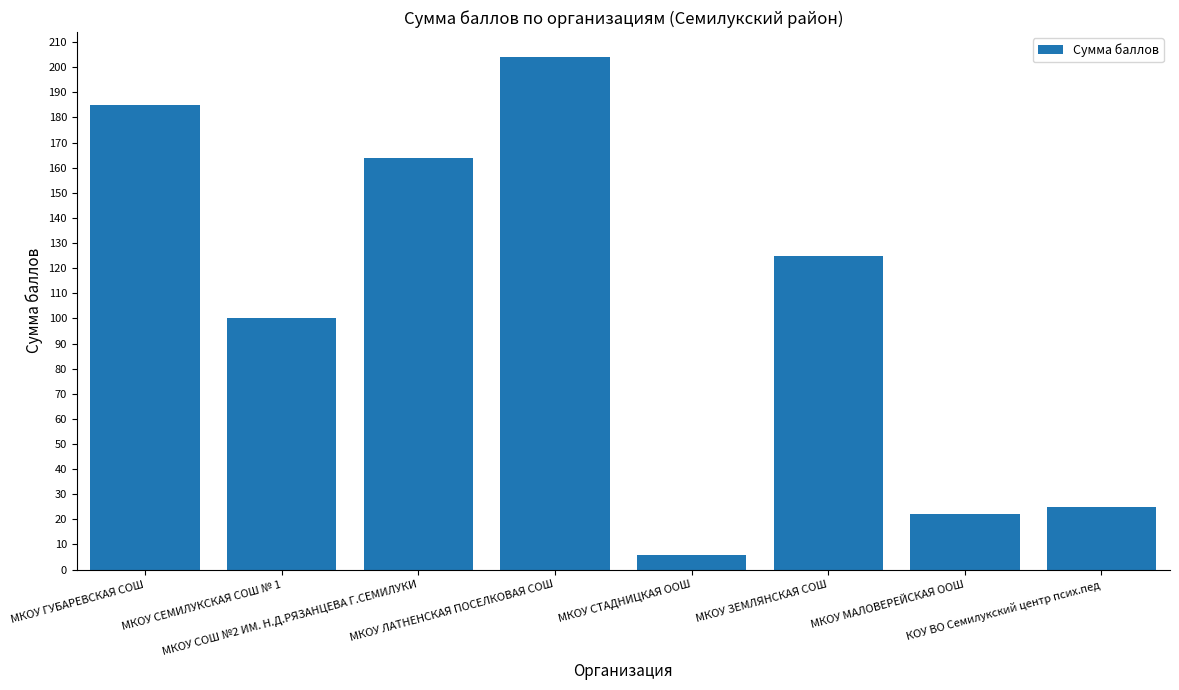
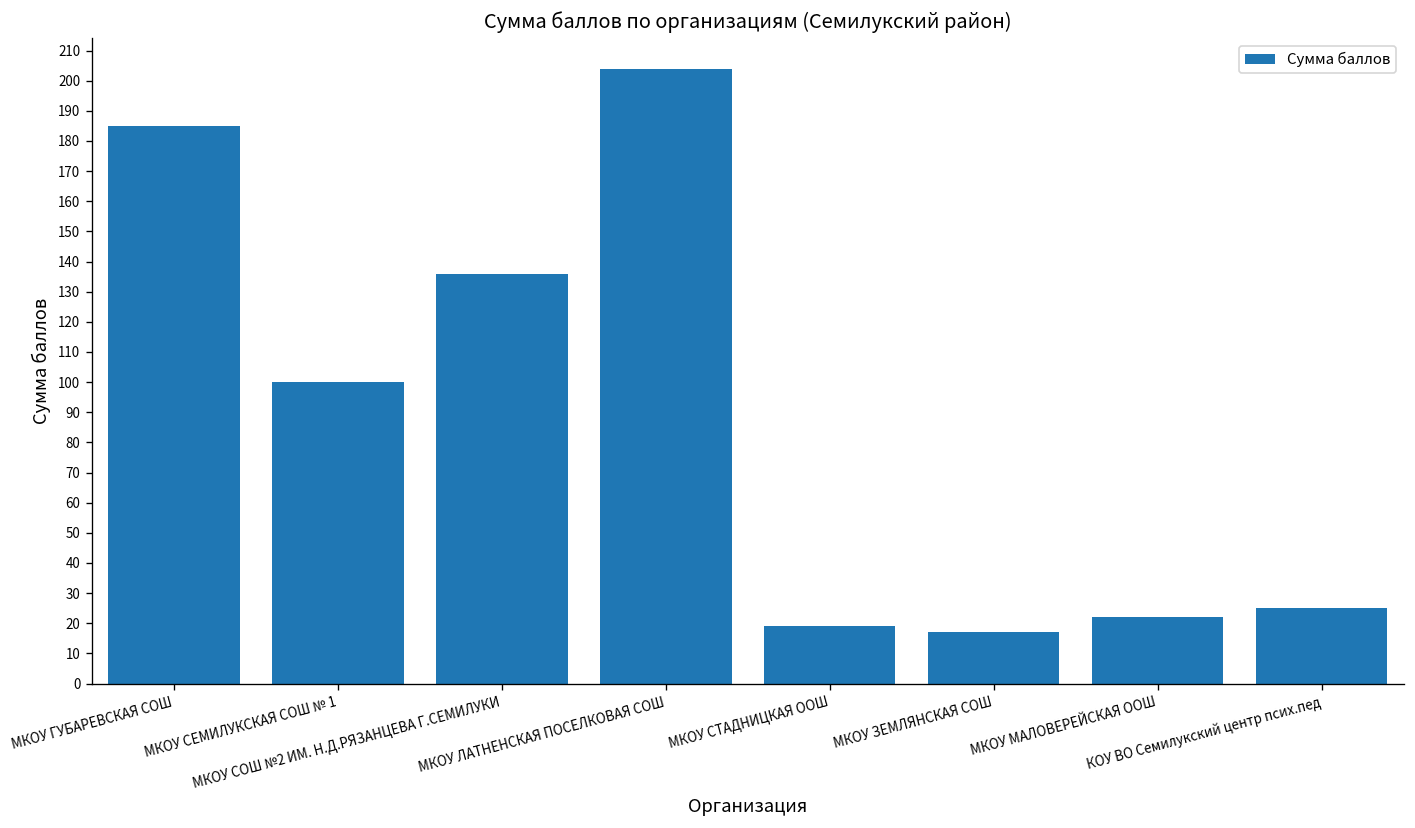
  {
    "МКОУ ГУБАРЕВСКАЯ СОШ": 185,
    "МКОУ СЕМИЛУКСКАЯ СОШ № 1": 100,
-   "МКОУ СОШ №2 ИМ. Н.Д.РЯЗАНЦЕВА Г.СЕМИЛУКИ": 164,
+   "МКОУ СОШ №2 ИМ. Н.Д.РЯЗАНЦЕВА Г.СЕМИЛУКИ": 136,
    "МКОУ ЛАТНЕНСКАЯ ПОСЕЛКОВАЯ СОШ": 204,
-   "МКОУ СТАДНИЦКАЯ ООШ": 6,
-   "МКОУ ЗЕМЛЯНСКАЯ СОШ": 125,
+   "МКОУ СТАДНИЦКАЯ ООШ": 19,
+   "МКОУ ЗЕМЛЯНСКАЯ СОШ": 17,
    "МКОУ МАЛОВЕРЕЙСКАЯ ООШ": 22,
    "КОУ ВО Семилукский центр псих.пед": 25
  }
